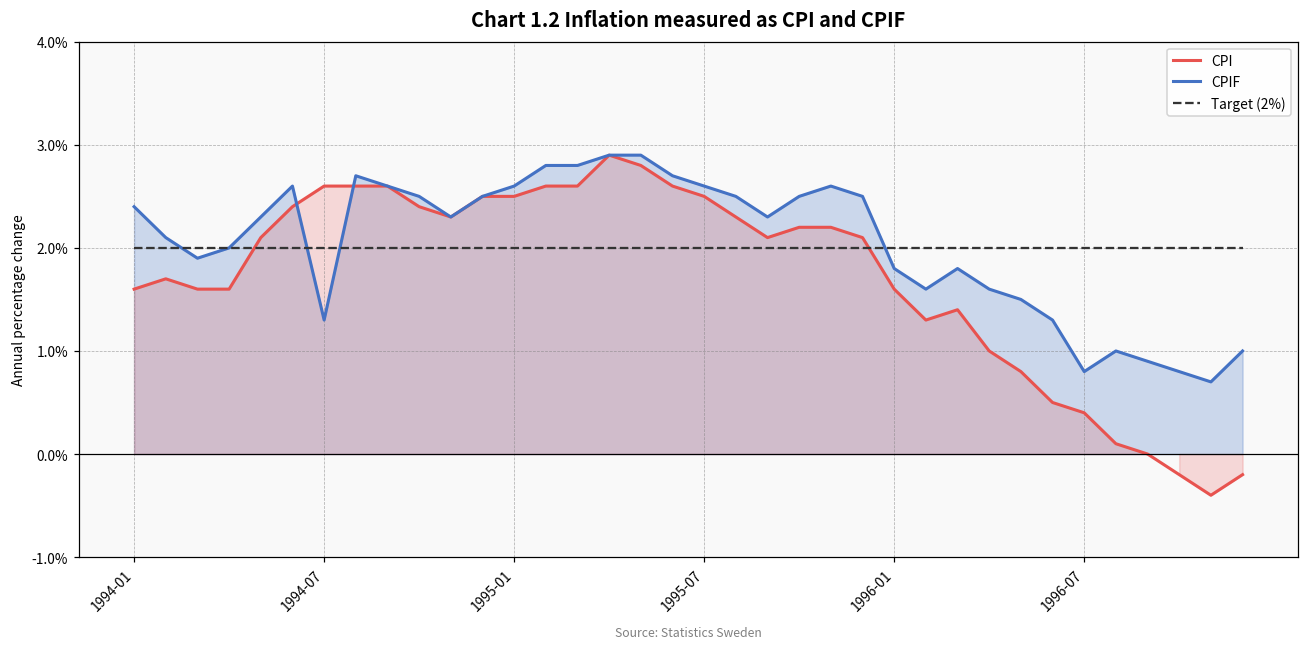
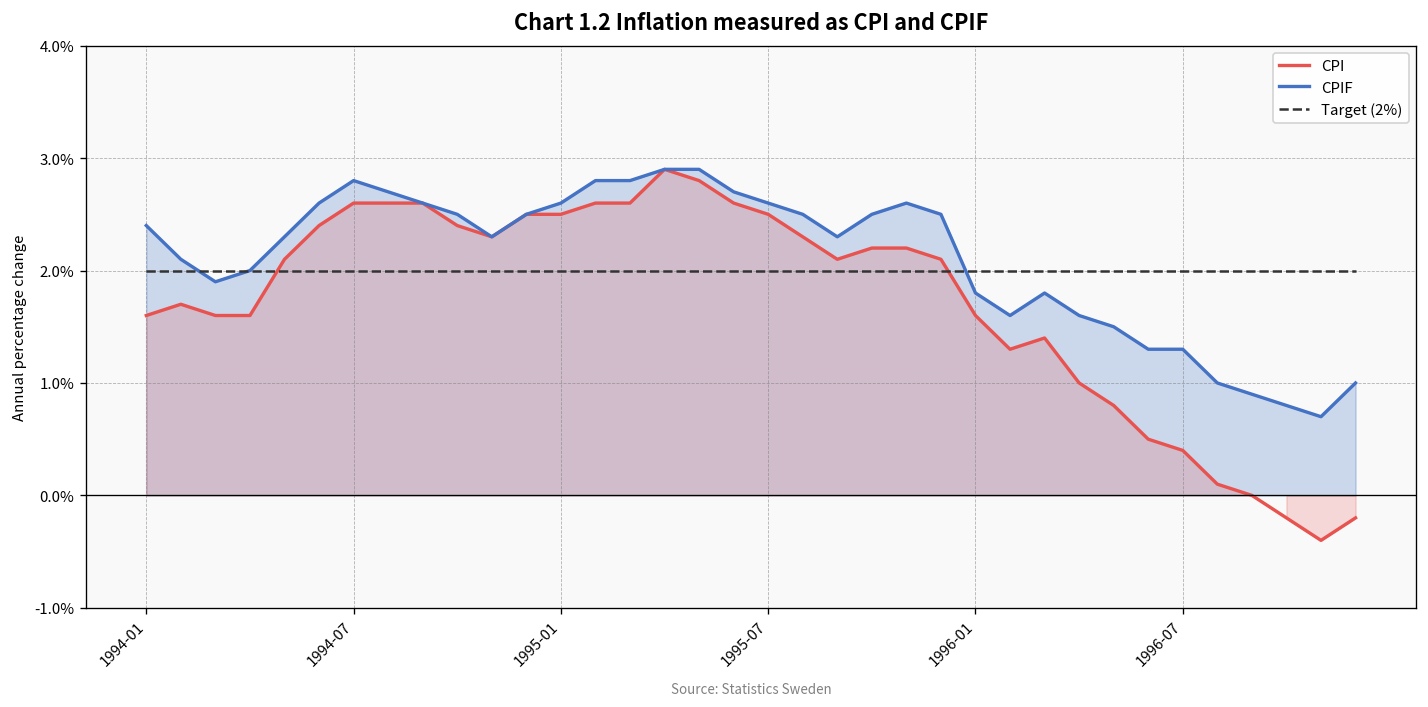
  {
    "CPIF": {
      "1994-01": "2.4%",
-     "1994-07": "1.3%",
+     "1994-07": "2.8%",
      "1995-01": "2.6%",
      "1995-07": "2.6%",
      "1996-01": "1.8%",
-     "1996-07": "0.8%"
+     "1996-07": "1.3%"
    },
    "Target (2%)": {
      "1994-01": "2.0%",
      "1994-07": "2.0%",
      "1995-01": "2.0%",
      "1995-07": "2.0%",
      "1996-01": "2.0%",
      "1996-07": "2.0%"
    }
  }
